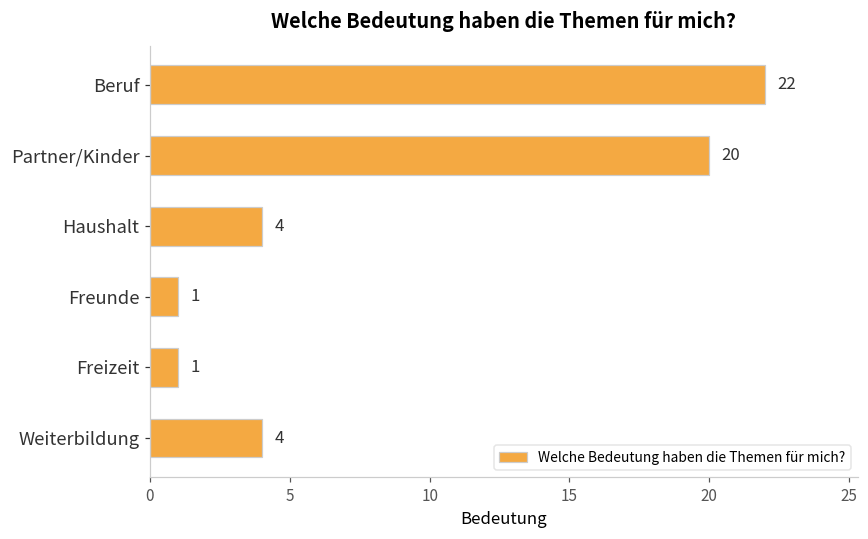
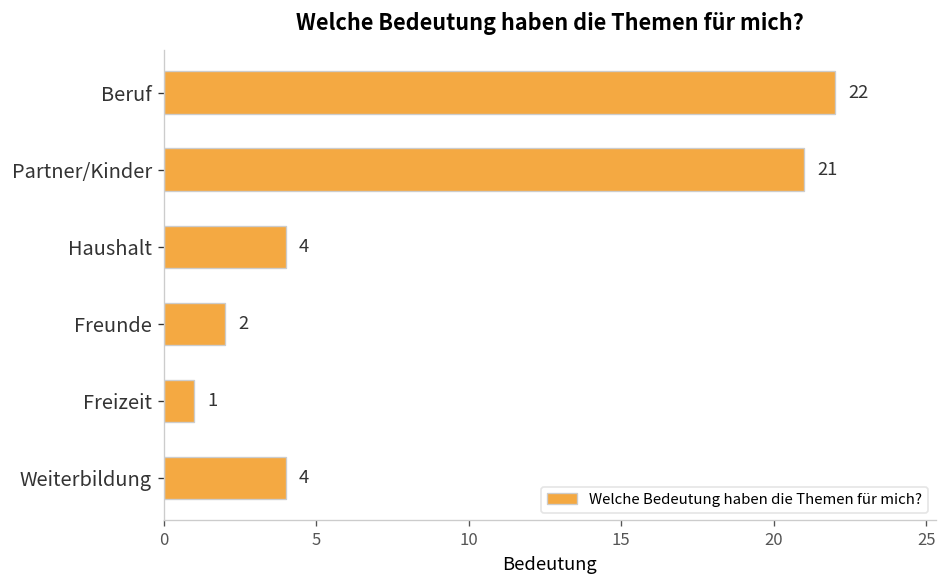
  {
    "Beruf": 22,
-   "Partner/Kinder": 20,
+   "Partner/Kinder": 21,
    "Haushalt": 4,
-   "Freunde": 1,
+   "Freunde": 2,
    "Freizeit": 1,
    "Weiterbildung": 4
  }
